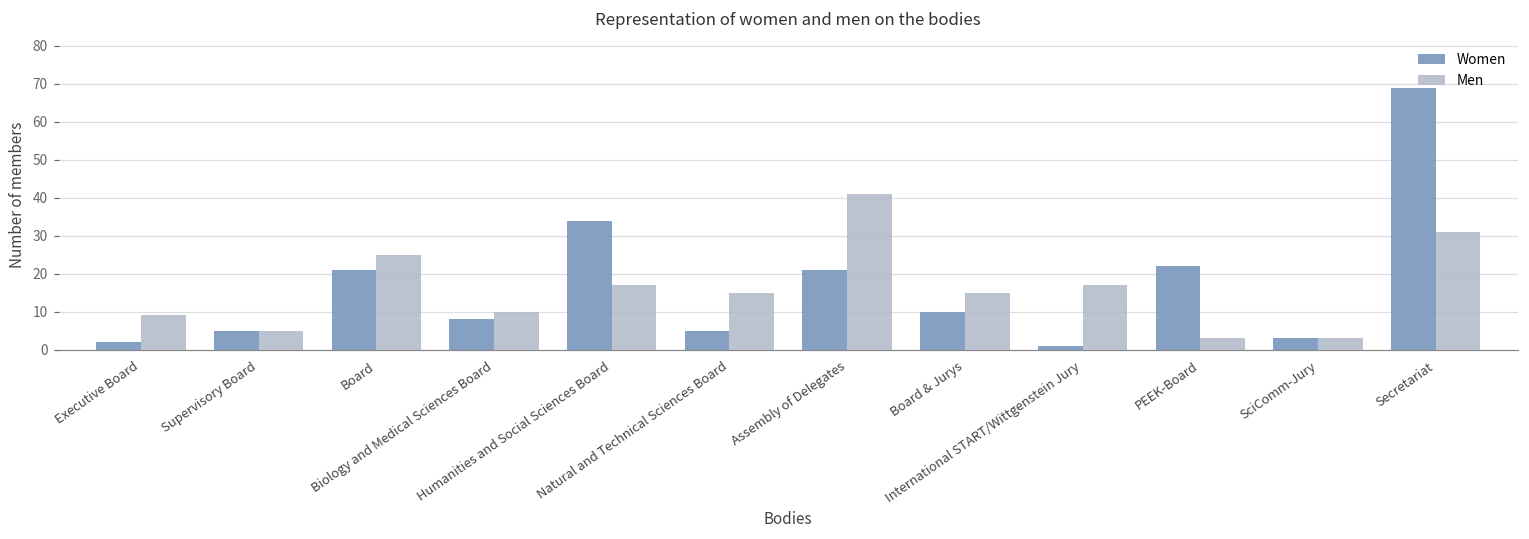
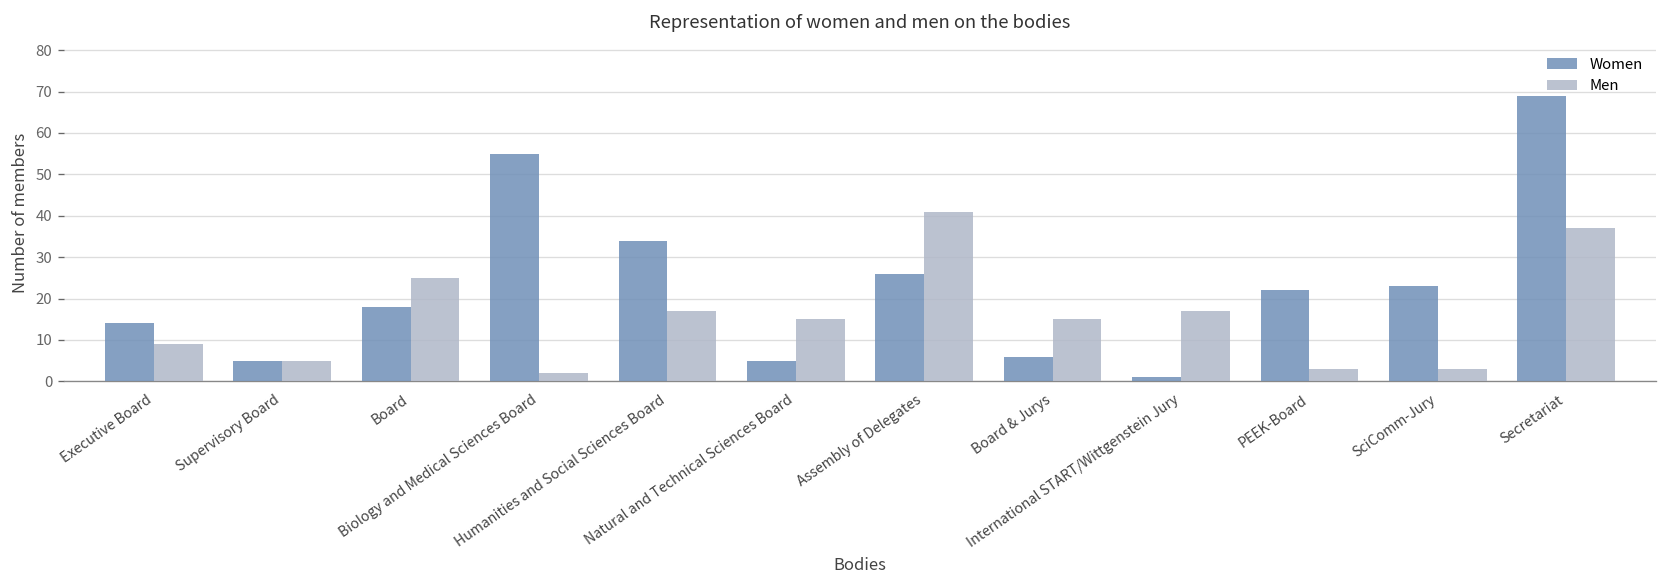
  {
    "Women": {
-     "Executive Board": 2,
+     "Executive Board": 14,
      "Supervisory Board": 5,
-     "Board": 21,
-     "Biology and Medical Sciences Board": 8,
+     "Board": 18,
+     "Biology and Medical Sciences Board": 55,
      "Humanities and Social Sciences Board": 34,
      "Natural and Technical Sciences Board": 5,
-     "Assembly of Delegates": 21,
-     "Board & Jurys": 10,
+     "Assembly of Delegates": 26,
+     "Board & Jurys": 6,
      "International START/Wittgenstein Jury": 1,
      "PEEK-Board": 22,
-     "SciComm-Jury": 3,
+     "SciComm-Jury": 23,
      "Secretariat": 69
    },
    "Men": {
      "Executive Board": 9,
      "Supervisory Board": 5,
      "Board": 25,
-     "Biology and Medical Sciences Board": 10,
+     "Biology and Medical Sciences Board": 2,
      "Humanities and Social Sciences Board": 17,
      "Natural and Technical Sciences Board": 15,
      "Assembly of Delegates": 41,
      "Board & Jurys": 15,
      "International START/Wittgenstein Jury": 17,
      "PEEK-Board": 3,
      "SciComm-Jury": 3,
-     "Secretariat": 31
+     "Secretariat": 37
    }
  }
